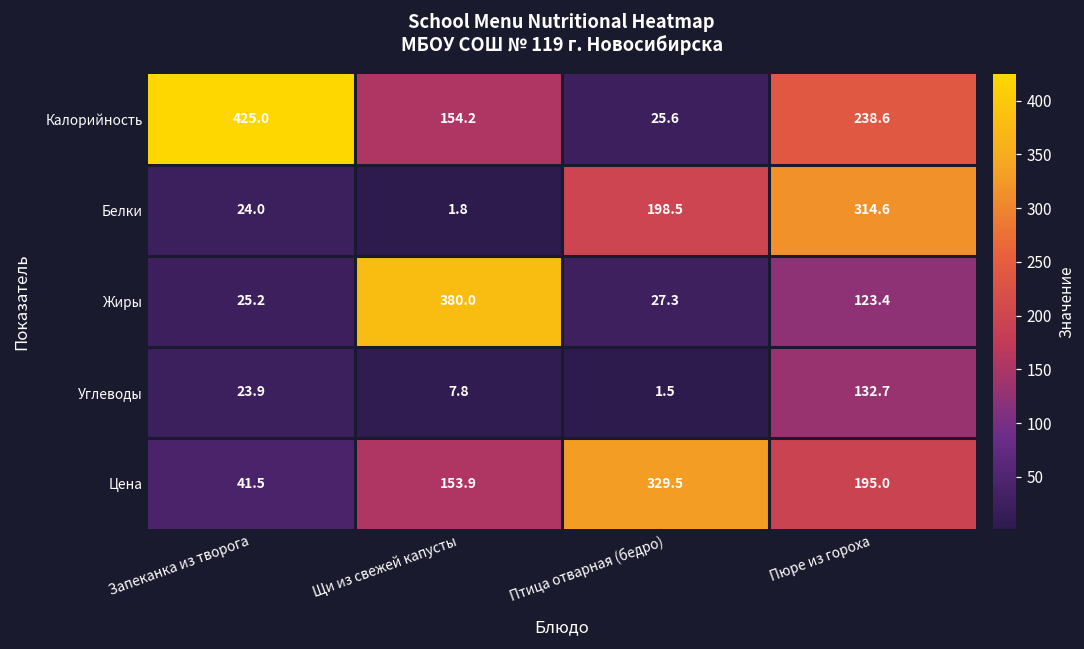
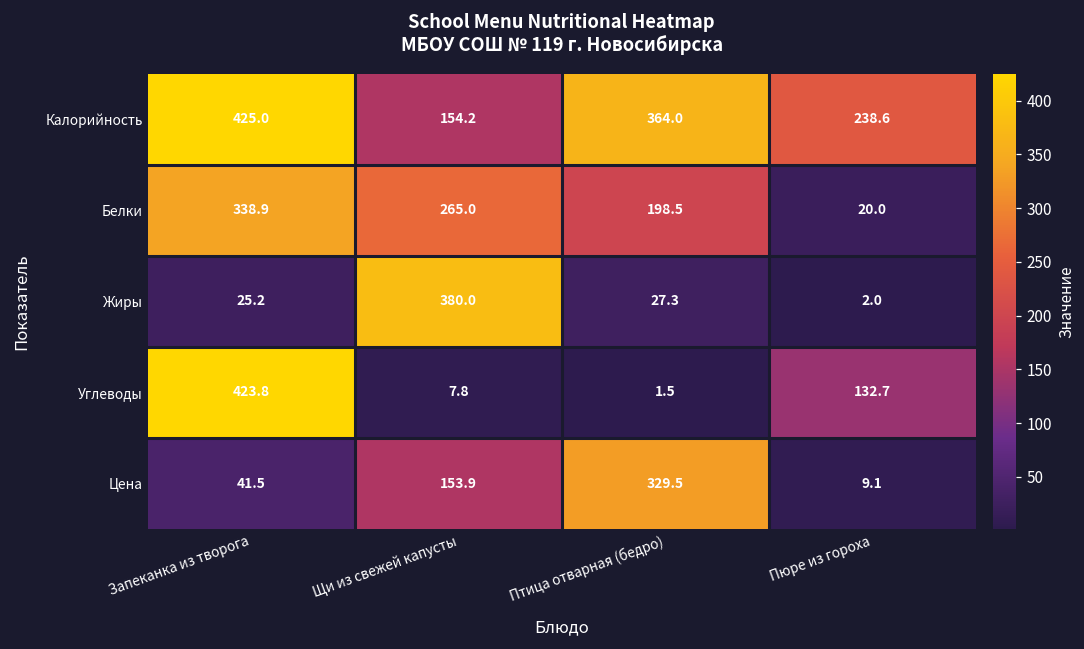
  {
    "Калорийность": {
      "Запеканка из творога": 425.0,
      "Щи из свежей капусты": 154.2,
-     "Птица отварная (бедро)": 25.6,
+     "Птица отварная (бедро)": 364.0,
      "Пюре из гороха": 238.6
    },
    "Белки": {
-     "Запеканка из творога": 24.0,
-     "Щи из свежей капусты": 1.8,
+     "Запеканка из творога": 338.9,
+     "Щи из свежей капусты": 265.0,
      "Птица отварная (бедро)": 198.5,
-     "Пюре из гороха": 314.6
+     "Пюре из гороха": 20.0
    },
    "Жиры": {
      "Запеканка из творога": 25.2,
      "Щи из свежей капусты": 380.0,
      "Птица отварная (бедро)": 27.3,
-     "Пюре из гороха": 123.4
+     "Пюре из гороха": 2.0
    },
    "Углеводы": {
-     "Запеканка из творога": 23.9,
+     "Запеканка из творога": 423.8,
      "Щи из свежей капусты": 7.8,
      "Птица отварная (бедро)": 1.5,
      "Пюре из гороха": 132.7
    },
    "Цена": {
      "Запеканка из творога": 41.5,
      "Щи из свежей капусты": 153.9,
      "Птица отварная (бедро)": 329.5,
-     "Пюре из гороха": 195.0
+     "Пюре из гороха": 9.1
    }
  }
